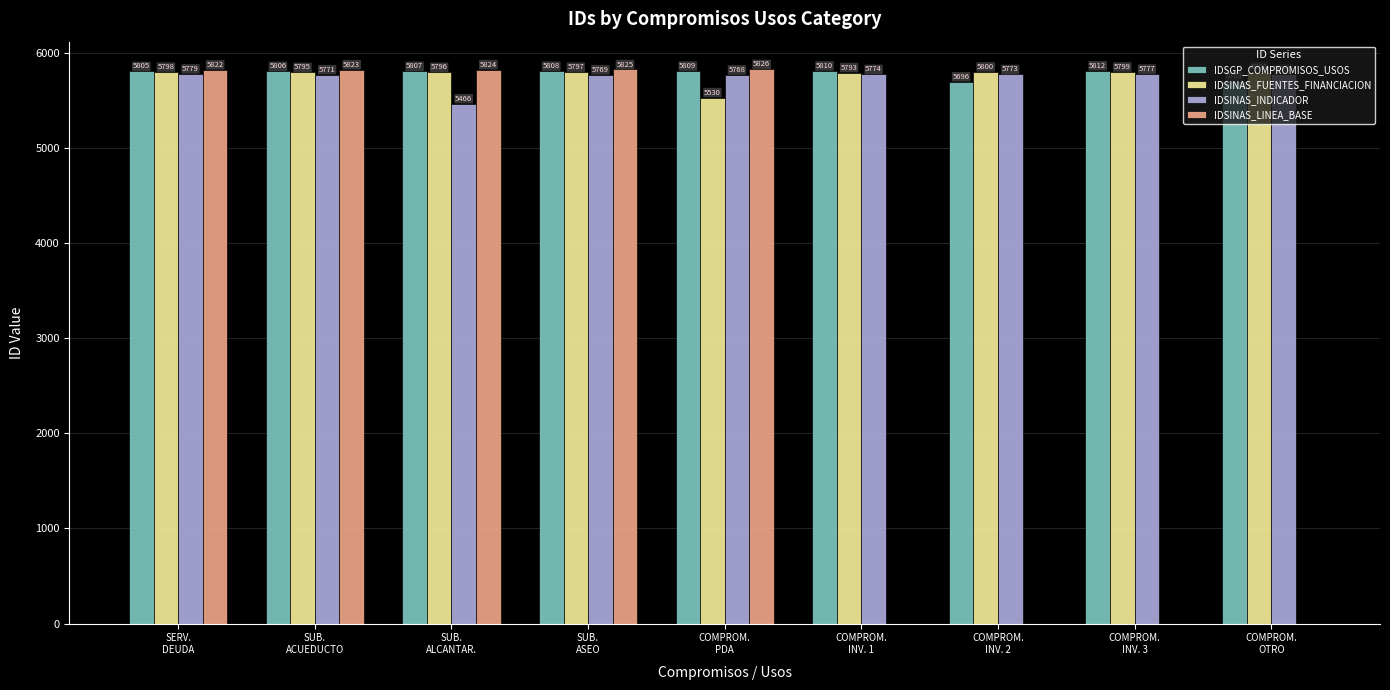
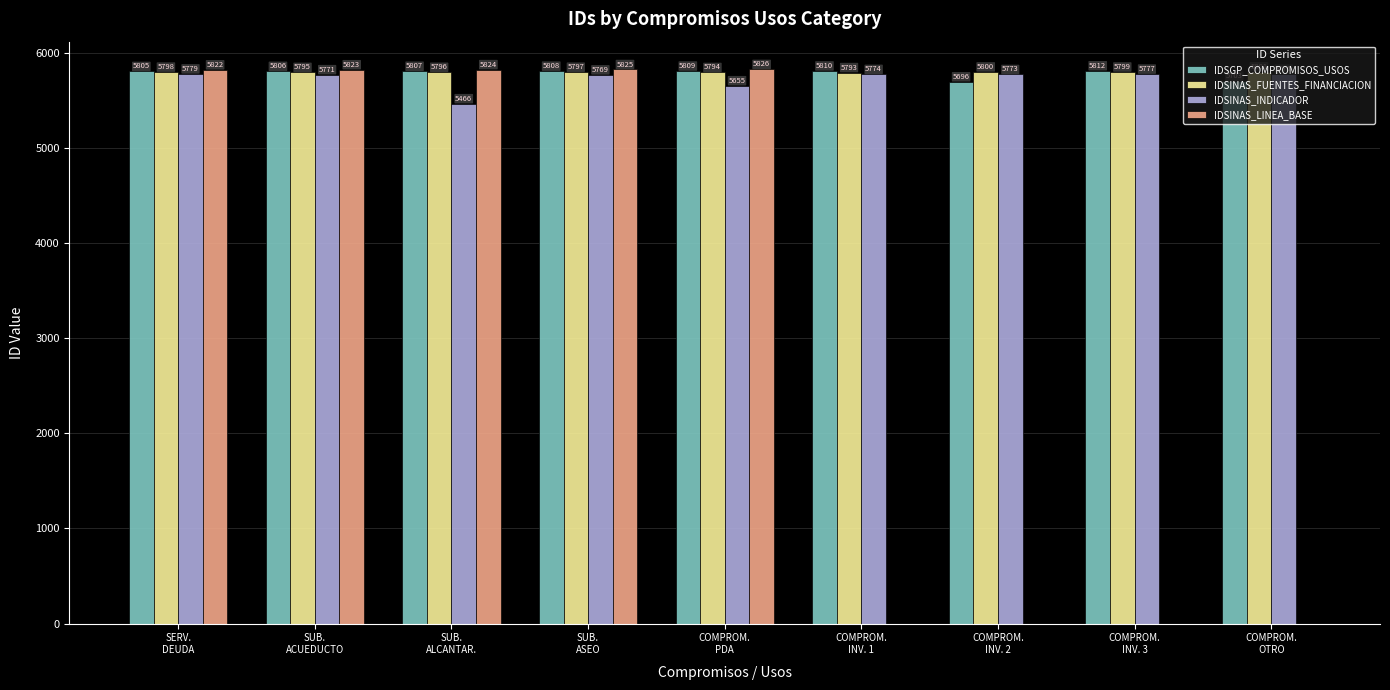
  {
    "IDSINAS_FUENTES_FINANCIACION": {
-     "COMPROM. PDA": 5530
+     "COMPROM. PDA": 5794
    },
    "IDSINAS_INDICADOR": {
-     "COMPROM. PDA": 5768
+     "COMPROM. PDA": 5655
    },
    "IDSINAS_LINEA_BASE": {
      "COMPROM. INV. 1": 0,
      "COMPROM. INV. 2": 0,
      "COMPROM. INV. 3": 0,
      "COMPROM. OTRO": 0
    }
  }
